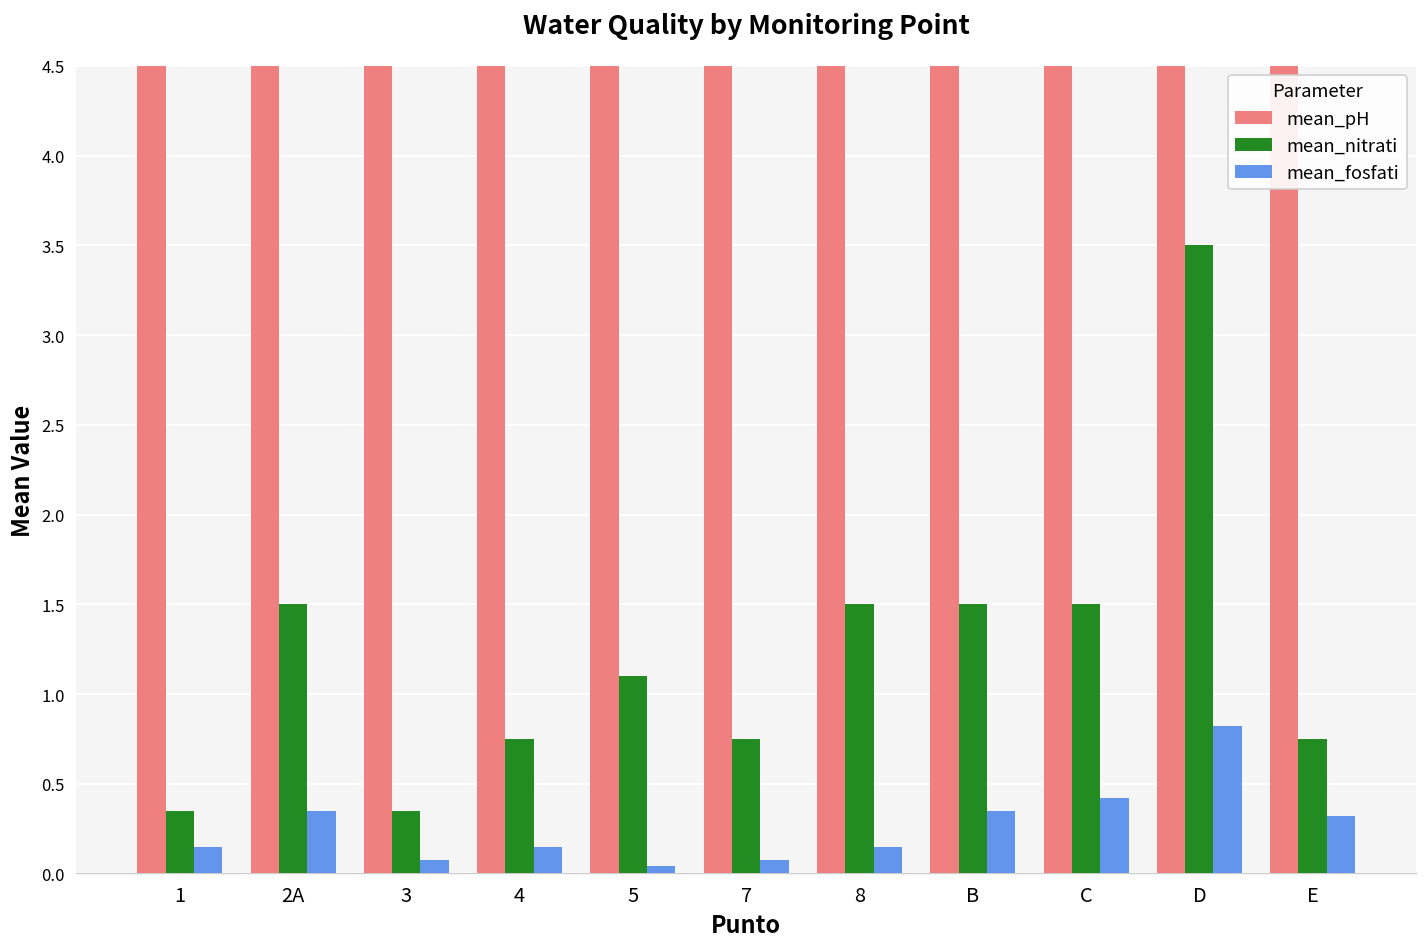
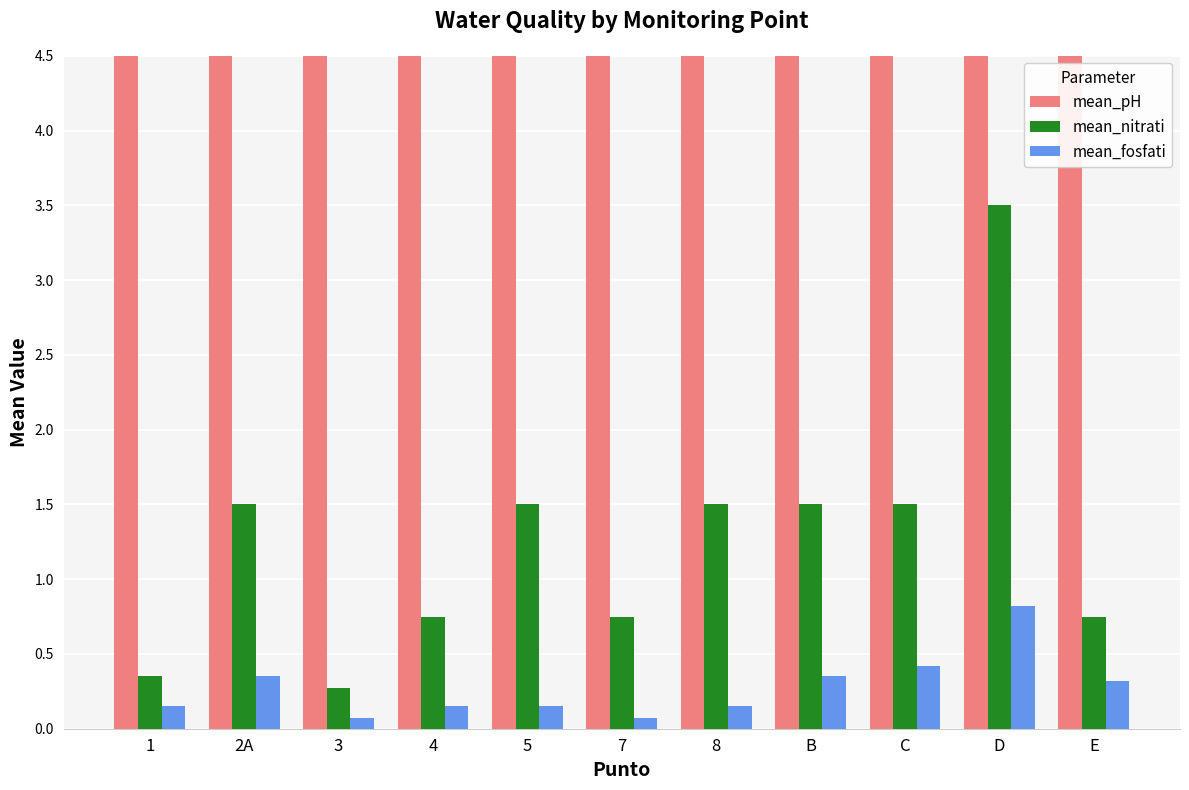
  {
    "mean_nitrati": {
      "1": 0.35,
      "2A": 1.50,
-     "3": 0.35,
+     "3": 0.27,
      "4": 0.75,
-     "5": 1.1,
+     "5": 1.5,
      "7": 0.75,
      "8": 1.50,
      "B": 1.50,
      "C": 1.50,
      "D": 3.50,
      "E": 0.75
    },
    "mean_fosfati": {
      "1": 0.15,
      "2A": 0.35,
      "3": 0.08,
      "4": 0.15,
-     "5": 0.04,
+     "5": 0.15,
      "7": 0.08,
      "8": 0.15,
      "B": 0.35,
      "C": 0.42,
      "D": 0.82,
      "E": 0.32
    }
  }
